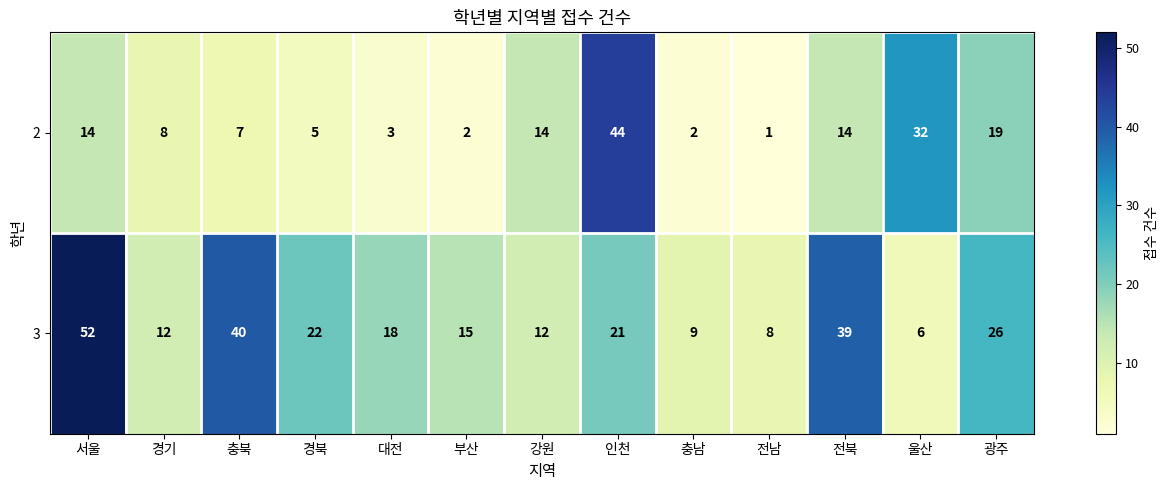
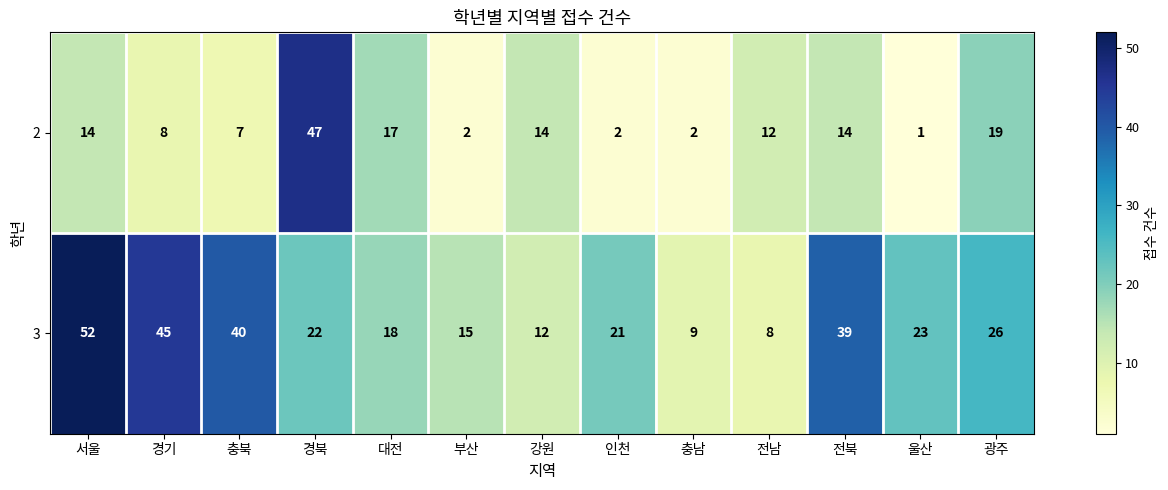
  {
    "2": {
      "서울": 14,
      "경기": 8,
      "충북": 7,
-     "경북": 5,
-     "대전": 3,
+     "경북": 47,
+     "대전": 17,
      "부산": 2,
      "강원": 14,
-     "인천": 44,
+     "인천": 2,
      "충남": 2,
-     "전남": 1,
+     "전남": 12,
      "전북": 14,
-     "울산": 32,
+     "울산": 1,
      "광주": 19
    },
    "3": {
      "서울": 52,
-     "경기": 12,
+     "경기": 45,
      "충북": 40,
      "경북": 22,
      "대전": 18,
      "부산": 15,
      "강원": 12,
      "인천": 21,
      "충남": 9,
      "전남": 8,
      "전북": 39,
-     "울산": 6,
+     "울산": 23,
      "광주": 26
    }
  }
